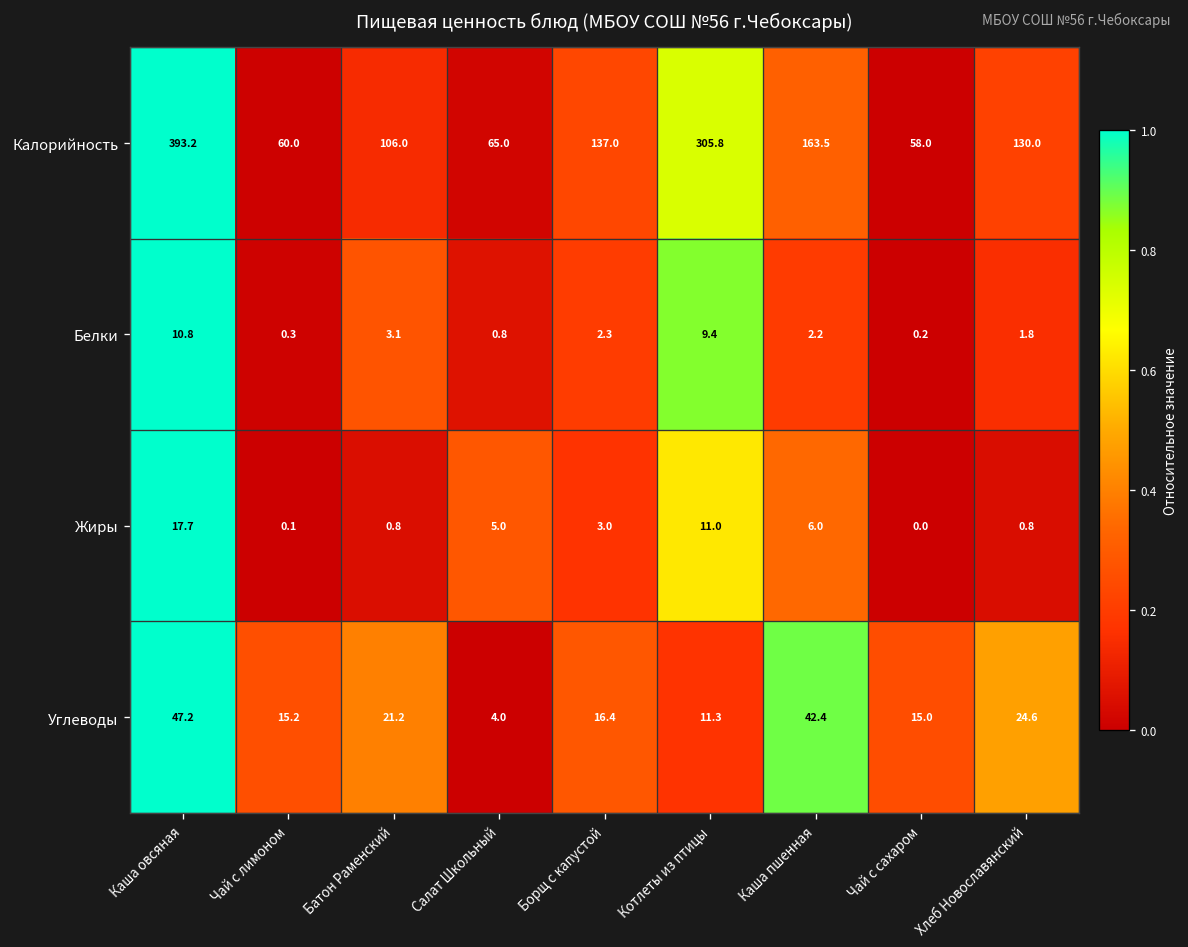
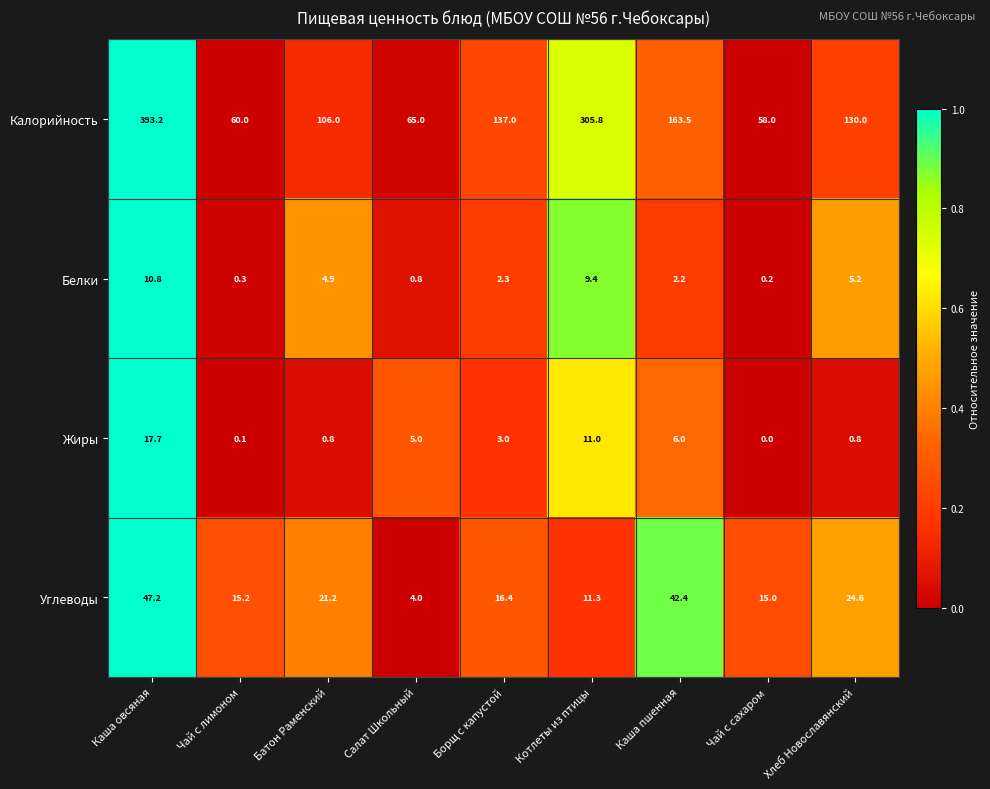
  {
    "Калорийность": {
      "Каша овсяная": 393.2,
      "Чай с лимоном": 60.0,
      "Батон Раменский": 106.0,
      "Салат Школьный": 65.0,
      "Борщ с капустой": 137.0,
      "Котлеты из птицы": 305.8,
      "Каша пшенная": 163.5,
      "Чай с сахаром": 58.0,
      "Хлеб Новославянский": 130.0
    },
    "Белки": {
      "Каша овсяная": 10.8,
      "Чай с лимоном": 0.3,
-     "Батон Раменский": 3.1,
+     "Батон Раменский": 4.9,
      "Салат Школьный": 0.8,
      "Борщ с капустой": 2.3,
      "Котлеты из птицы": 9.4,
      "Каша пшенная": 2.2,
      "Чай с сахаром": 0.2,
-     "Хлеб Новославянский": 1.8
+     "Хлеб Новославянский": 5.2
    },
    "Жиры": {
      "Каша овсяная": 17.7,
      "Чай с лимоном": 0.1,
      "Батон Раменский": 0.8,
      "Салат Школьный": 5.0,
      "Борщ с капустой": 3.0,
      "Котлеты из птицы": 11.0,
      "Каша пшенная": 6.0,
      "Чай с сахаром": 0.0,
      "Хлеб Новославянский": 0.8
    },
    "Углеводы": {
      "Каша овсяная": 47.2,
      "Чай с лимоном": 15.2,
      "Батон Раменский": 21.2,
      "Салат Школьный": 4.0,
      "Борщ с капустой": 16.4,
      "Котлеты из птицы": 11.3,
      "Каша пшенная": 42.4,
      "Чай с сахаром": 15.0,
      "Хлеб Новославянский": 24.6
    }
  }
